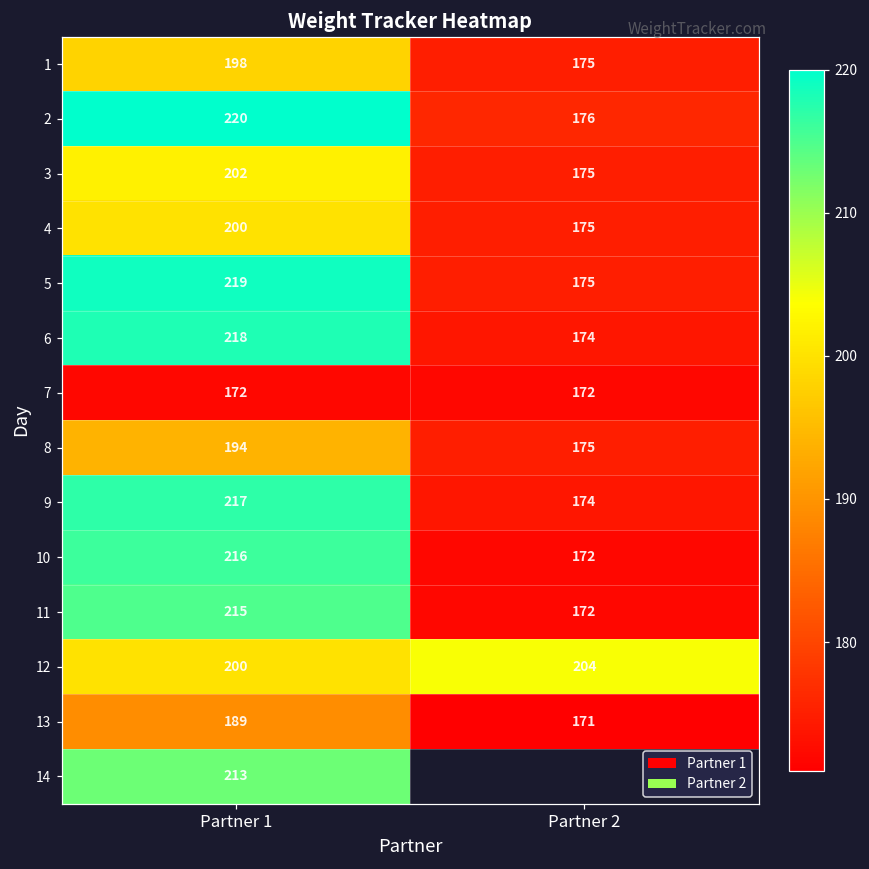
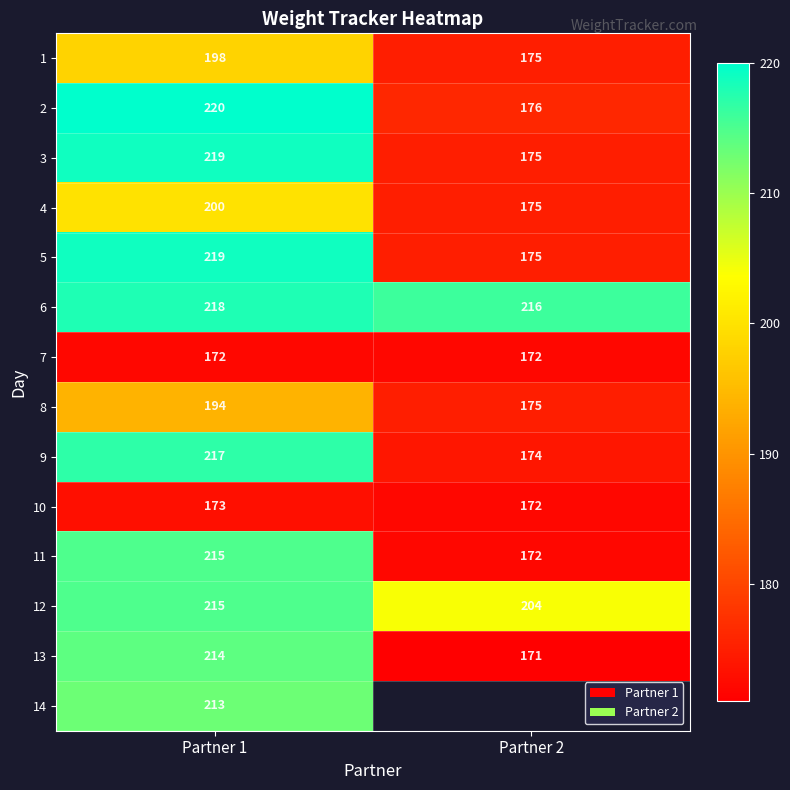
  {
    "1": {
      "Partner 1": 198,
      "Partner 2": 175
    },
    "2": {
      "Partner 1": 220,
      "Partner 2": 176
    },
    "3": {
-     "Partner 1": 202,
+     "Partner 1": 219,
      "Partner 2": 175
    },
    "4": {
      "Partner 1": 200,
      "Partner 2": 175
    },
    "5": {
      "Partner 1": 219,
      "Partner 2": 175
    },
    "6": {
      "Partner 1": 218,
-     "Partner 2": 174
+     "Partner 2": 216
    },
    "7": {
      "Partner 1": 172,
      "Partner 2": 172
    },
    "8": {
      "Partner 1": 194,
      "Partner 2": 175
    },
    "9": {
      "Partner 1": 217,
      "Partner 2": 174
    },
    "10": {
-     "Partner 1": 216,
+     "Partner 1": 173,
      "Partner 2": 172
    },
    "11": {
      "Partner 1": 215,
      "Partner 2": 172
    },
    "12": {
-     "Partner 1": 200,
+     "Partner 1": 215,
      "Partner 2": 204
    },
    "13": {
-     "Partner 1": 189,
+     "Partner 1": 214,
      "Partner 2": 171
    },
    "14": {
      "Partner 1": 213
    }
  }
